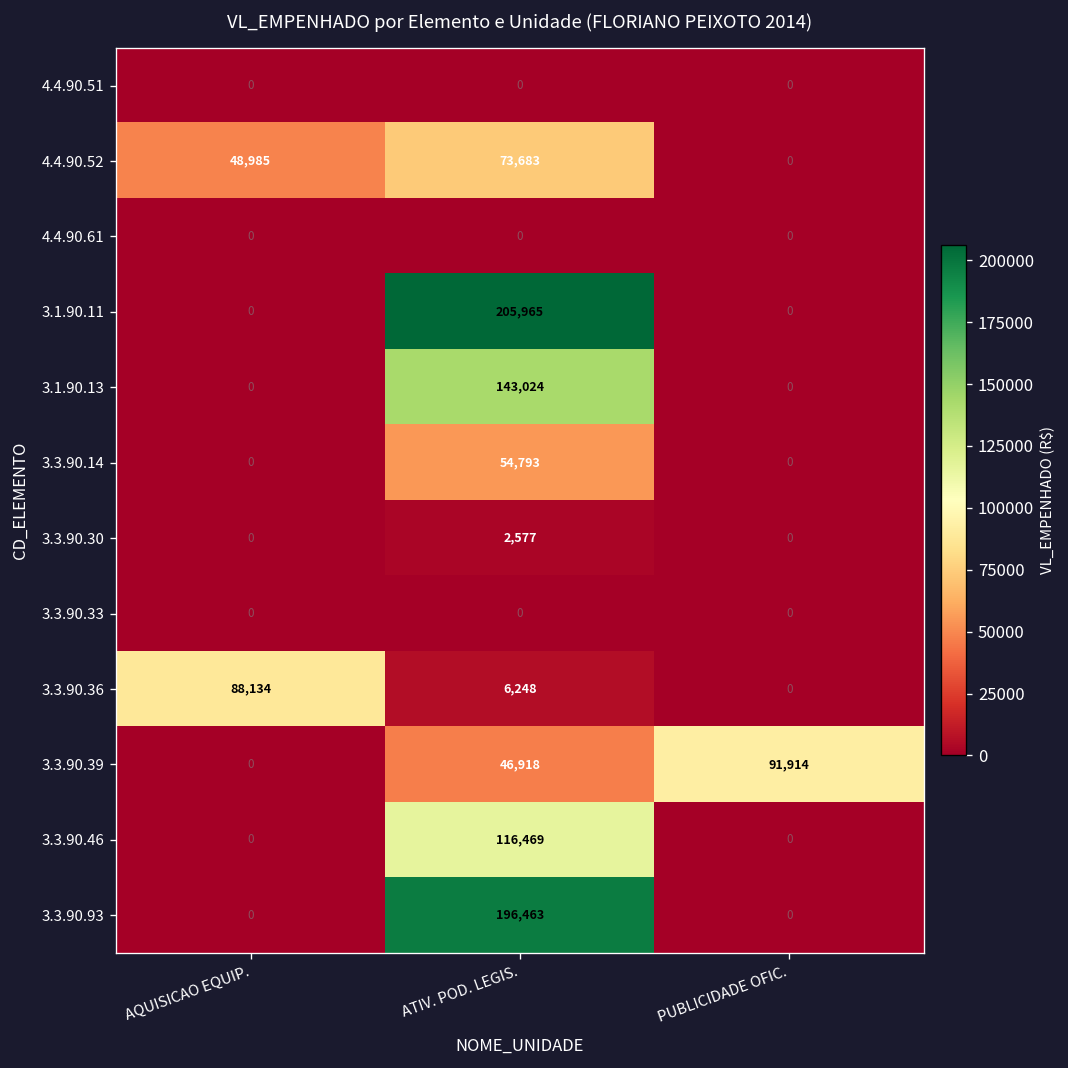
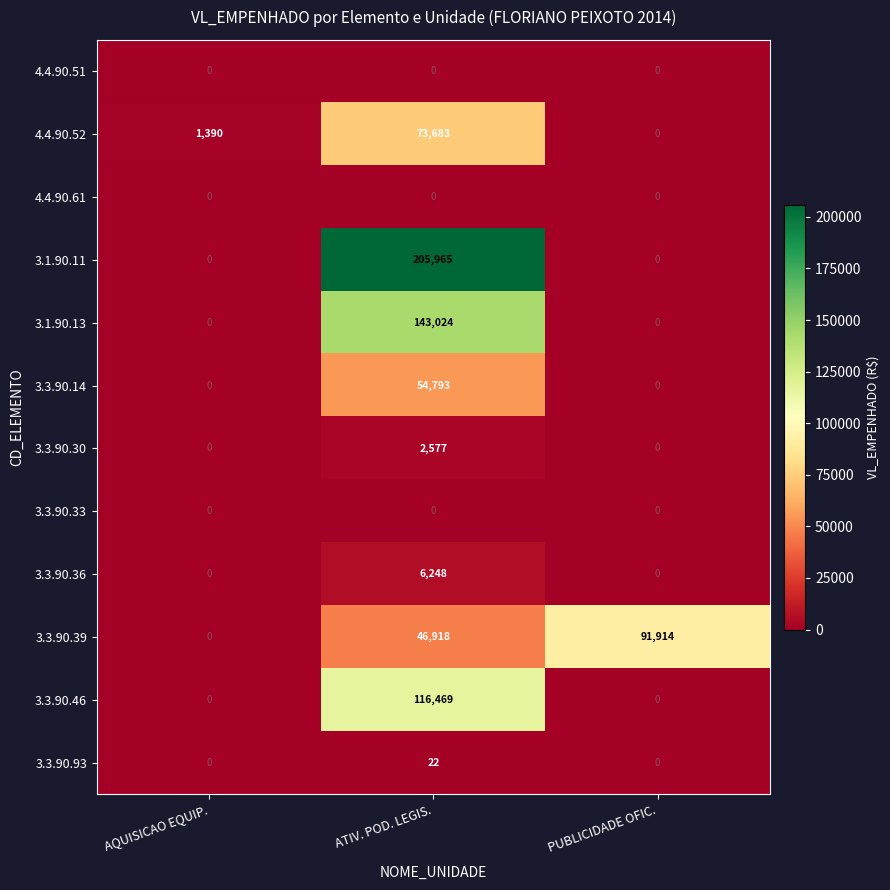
  {
    "4.4.90.51": {
      "AQUISICAO EQUIP.": "0",
      "ATIV. POD. LEGIS.": "0",
      "PUBLICIDADE OFIC.": "0"
    },
    "4.4.90.52": {
-     "AQUISICAO EQUIP.": "48,985",
+     "AQUISICAO EQUIP.": "1,390",
      "ATIV. POD. LEGIS.": "73,683",
      "PUBLICIDADE OFIC.": "0"
    },
    "4.4.90.61": {
      "AQUISICAO EQUIP.": "0",
      "ATIV. POD. LEGIS.": "0",
      "PUBLICIDADE OFIC.": "0"
    },
    "3.1.90.11": {
      "AQUISICAO EQUIP.": "0",
      "ATIV. POD. LEGIS.": "205,965",
      "PUBLICIDADE OFIC.": "0"
    },
    "3.1.90.13": {
      "AQUISICAO EQUIP.": "0",
      "ATIV. POD. LEGIS.": "143,024",
      "PUBLICIDADE OFIC.": "0"
    },
    "3.3.90.14": {
      "AQUISICAO EQUIP.": "0",
      "ATIV. POD. LEGIS.": "54,793",
      "PUBLICIDADE OFIC.": "0"
    },
    "3.3.90.30": {
      "AQUISICAO EQUIP.": "0",
      "ATIV. POD. LEGIS.": "2,577",
      "PUBLICIDADE OFIC.": "0"
    },
    "3.3.90.33": {
      "AQUISICAO EQUIP.": "0",
      "ATIV. POD. LEGIS.": "0",
      "PUBLICIDADE OFIC.": "0"
    },
    "3.3.90.36": {
-     "AQUISICAO EQUIP.": "88,134",
+     "AQUISICAO EQUIP.": "0",
      "ATIV. POD. LEGIS.": "6,248",
      "PUBLICIDADE OFIC.": "0"
    },
    "3.3.90.39": {
      "AQUISICAO EQUIP.": "0",
      "ATIV. POD. LEGIS.": "46,918",
      "PUBLICIDADE OFIC.": "91,914"
    },
    "3.3.90.46": {
      "AQUISICAO EQUIP.": "0",
      "ATIV. POD. LEGIS.": "116,469",
      "PUBLICIDADE OFIC.": "0"
    },
    "3.3.90.93": {
      "AQUISICAO EQUIP.": "0",
-     "ATIV. POD. LEGIS.": "196,463",
+     "ATIV. POD. LEGIS.": "22",
      "PUBLICIDADE OFIC.": "0"
    }
  }
